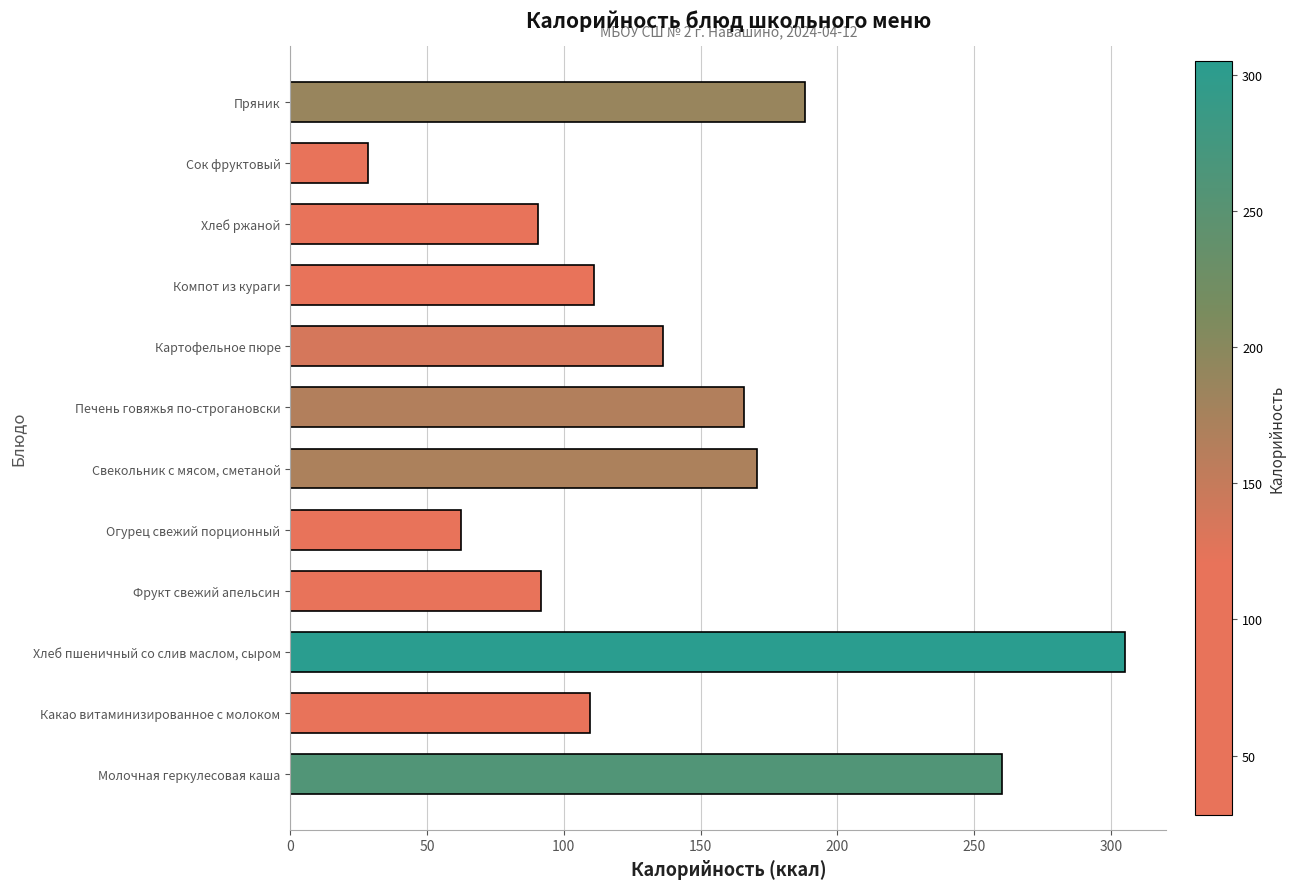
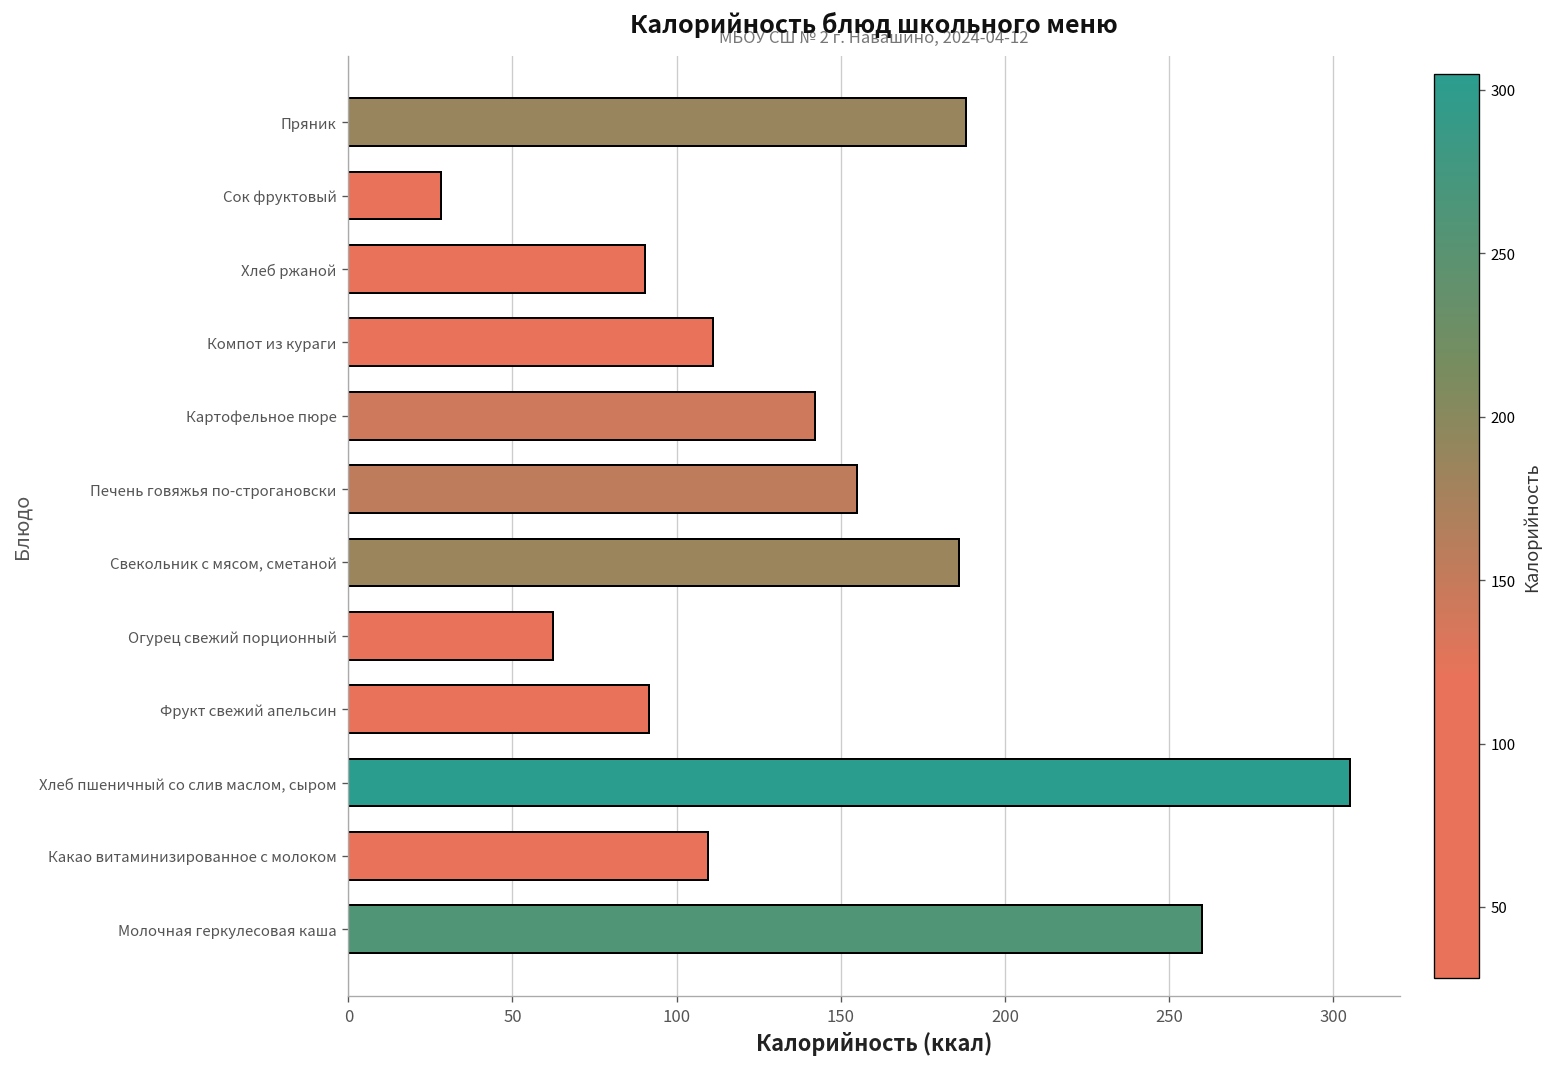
  {
    "Пряник": 188,
    "Сок фруктовый": 28,
    "Хлеб ржаной": 91,
    "Компот из кураги": 111,
-   "Картофельное пюре": 136,
-   "Печень говяжья по-строгановски": 166,
-   "Свекольник с мясом, сметаной": 171,
+   "Картофельное пюре": 142,
+   "Печень говяжья по-строгановски": 155,
+   "Свекольник с мясом, сметаной": 186,
    "Огурец свежий порционный": 62,
    "Фрукт свежий апельсин": 92,
    "Хлеб пшеничный со слив маслом, сыром": 305,
    "Какао витаминизированное с молоком": 110,
    "Молочная геркулесовая каша": 260
  }
